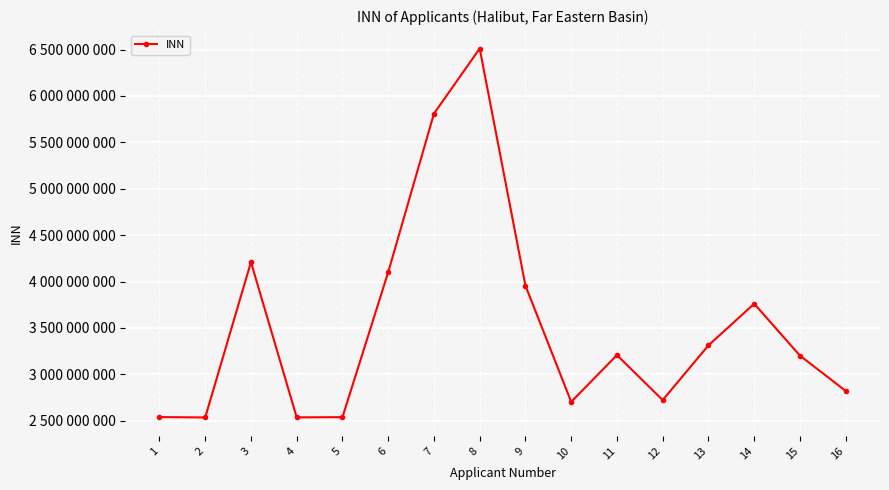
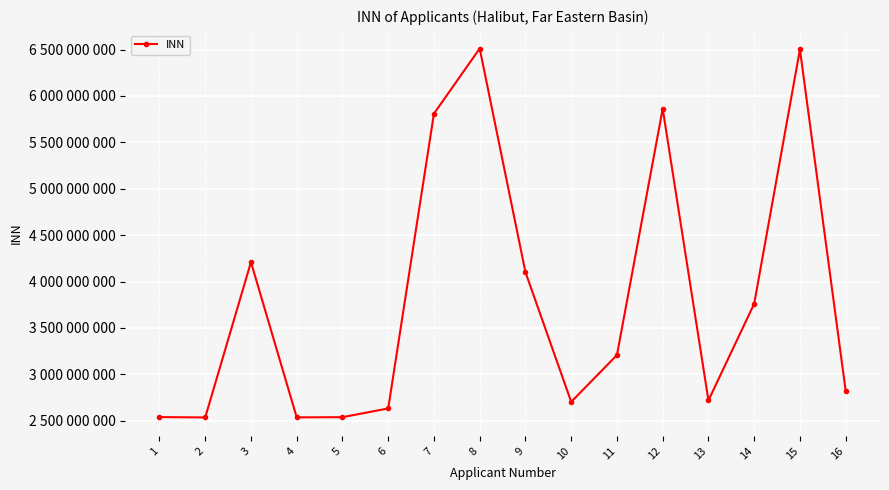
  {
    "1": 2500000000,
    "2": 2500000000,
    "3": 4200000000,
    "4": 2500000000,
    "5": 2500000000,
-   "6": 4100000000,
+   "6": 2600000000,
    "7": 5800000000,
    "8": 6500000000,
-   "9": 4000000000,
+   "9": 4100000000,
    "10": 2700000000,
    "11": 3200000000,
-   "12": 2700000000,
-   "13": 3300000000,
+   "12": 5900000000,
+   "13": 2700000000,
    "14": 3800000000,
-   "15": 3200000000,
+   "15": 6500000000,
    "16": 2800000000
  }
